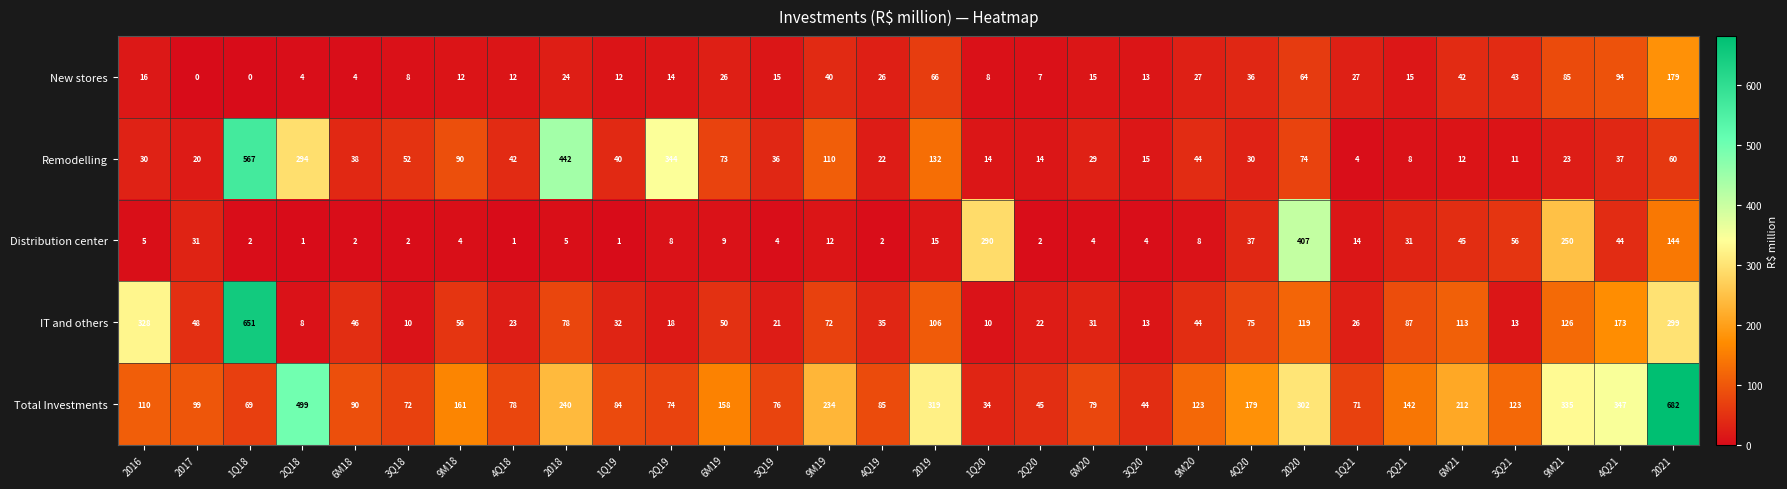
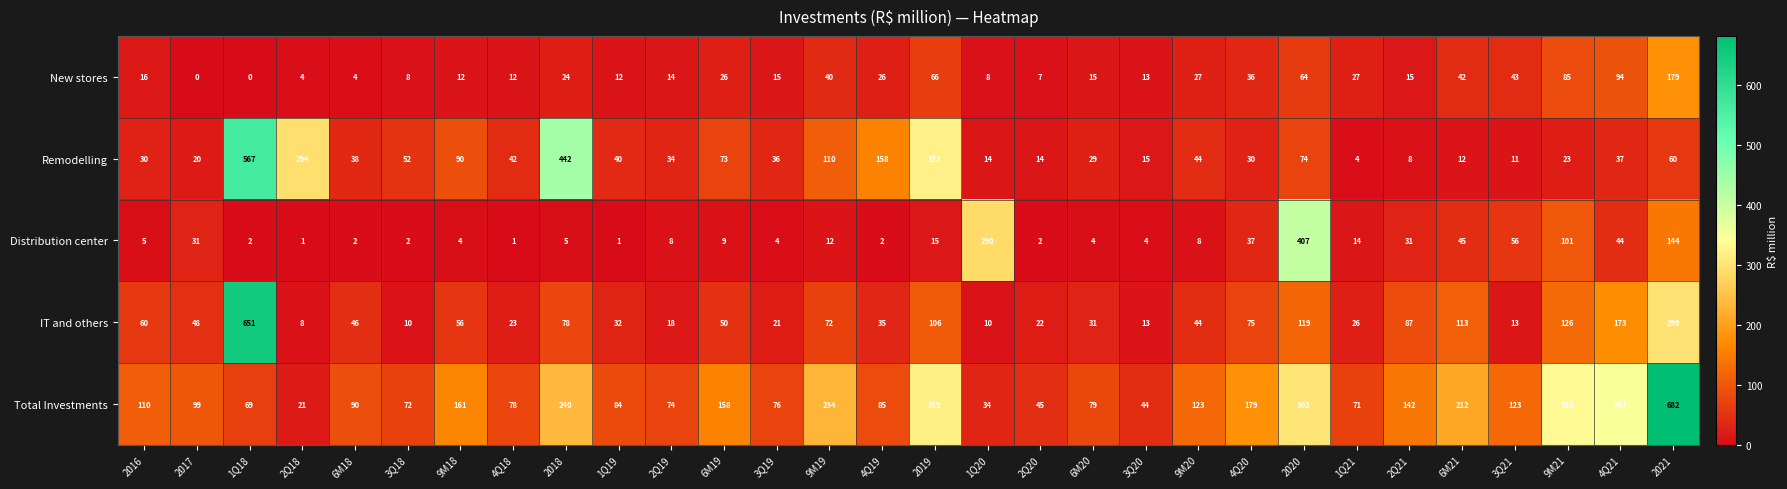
  {
    "New stores": {
      "2016": 16,
      "2017": 0,
      "1Q18": 0,
      "2Q18": 4,
      "6M18": 4,
      "3Q18": 8,
      "9M18": 12,
      "4Q18": 12,
      "2018": 24,
      "1Q19": 12,
      "2Q19": 14,
      "6M19": 26,
      "3Q19": 15,
      "9M19": 40,
      "4Q19": 26,
      "2019": 66,
      "1Q20": 8,
      "2Q20": 7,
      "6M20": 15,
      "3Q20": 13,
      "9M20": 27,
      "4Q20": 36,
      "2020": 64,
      "1Q21": 27,
      "2Q21": 15,
      "6M21": 42,
      "3Q21": 43,
      "9M21": 85,
      "4Q21": 94,
      "2021": 179
    },
    "Remodelling": {
      "2016": 30,
      "2017": 20,
      "1Q18": 567,
      "2Q18": 294,
      "6M18": 38,
      "3Q18": 52,
      "9M18": 90,
      "4Q18": 42,
      "2018": 442,
      "1Q19": 40,
-     "2Q19": 344,
+     "2Q19": 34,
      "6M19": 73,
      "3Q19": 36,
      "9M19": 110,
-     "4Q19": 22,
-     "2019": 132,
+     "4Q19": 158,
+     "2019": 322,
      "1Q20": 14,
      "2Q20": 14,
      "6M20": 29,
      "3Q20": 15,
      "9M20": 44,
      "4Q20": 30,
      "2020": 74,
      "1Q21": 4,
      "2Q21": 8,
      "6M21": 12,
      "3Q21": 11,
      "9M21": 23,
      "4Q21": 37,
      "2021": 60
    },
    "Distribution center": {
      "2016": 5,
      "2017": 31,
      "1Q18": 2,
      "2Q18": 1,
      "6M18": 2,
      "3Q18": 2,
      "9M18": 4,
      "4Q18": 1,
      "2018": 5,
      "1Q19": 1,
      "2Q19": 8,
      "6M19": 9,
      "3Q19": 4,
      "9M19": 12,
      "4Q19": 2,
      "2019": 15,
      "1Q20": 290,
      "2Q20": 2,
      "6M20": 4,
      "3Q20": 4,
      "9M20": 8,
      "4Q20": 37,
      "2020": 407,
      "1Q21": 14,
      "2Q21": 31,
      "6M21": 45,
      "3Q21": 56,
-     "9M21": 250,
+     "9M21": 101,
      "4Q21": 44,
      "2021": 144
    },
    "IT and others": {
-     "2016": 328,
+     "2016": 60,
      "2017": 48,
      "1Q18": 651,
      "2Q18": 8,
      "6M18": 46,
      "3Q18": 10,
      "9M18": 56,
      "4Q18": 23,
      "2018": 78,
      "1Q19": 32,
      "2Q19": 18,
      "6M19": 50,
      "3Q19": 21,
      "9M19": 72,
      "4Q19": 35,
      "2019": 106,
      "1Q20": 10,
      "2Q20": 22,
      "6M20": 31,
      "3Q20": 13,
      "9M20": 44,
      "4Q20": 75,
      "2020": 119,
      "1Q21": 26,
      "2Q21": 87,
      "6M21": 113,
      "3Q21": 13,
      "9M21": 126,
      "4Q21": 173,
      "2021": 299
    },
    "Total Investments": {
      "2016": 110,
      "2017": 99,
      "1Q18": 69,
-     "2Q18": 499,
+     "2Q18": 21,
      "6M18": 90,
      "3Q18": 72,
      "9M18": 161,
      "4Q18": 78,
      "2018": 240,
      "1Q19": 84,
      "2Q19": 74,
      "6M19": 158,
      "3Q19": 76,
      "9M19": 234,
      "4Q19": 85,
      "2019": 319,
      "1Q20": 34,
      "2Q20": 45,
      "6M20": 79,
      "3Q20": 44,
      "9M20": 123,
      "4Q20": 179,
      "2020": 302,
      "1Q21": 71,
      "2Q21": 142,
      "6M21": 212,
      "3Q21": 123,
      "9M21": 335,
      "4Q21": 347,
      "2021": 682
    }
  }
